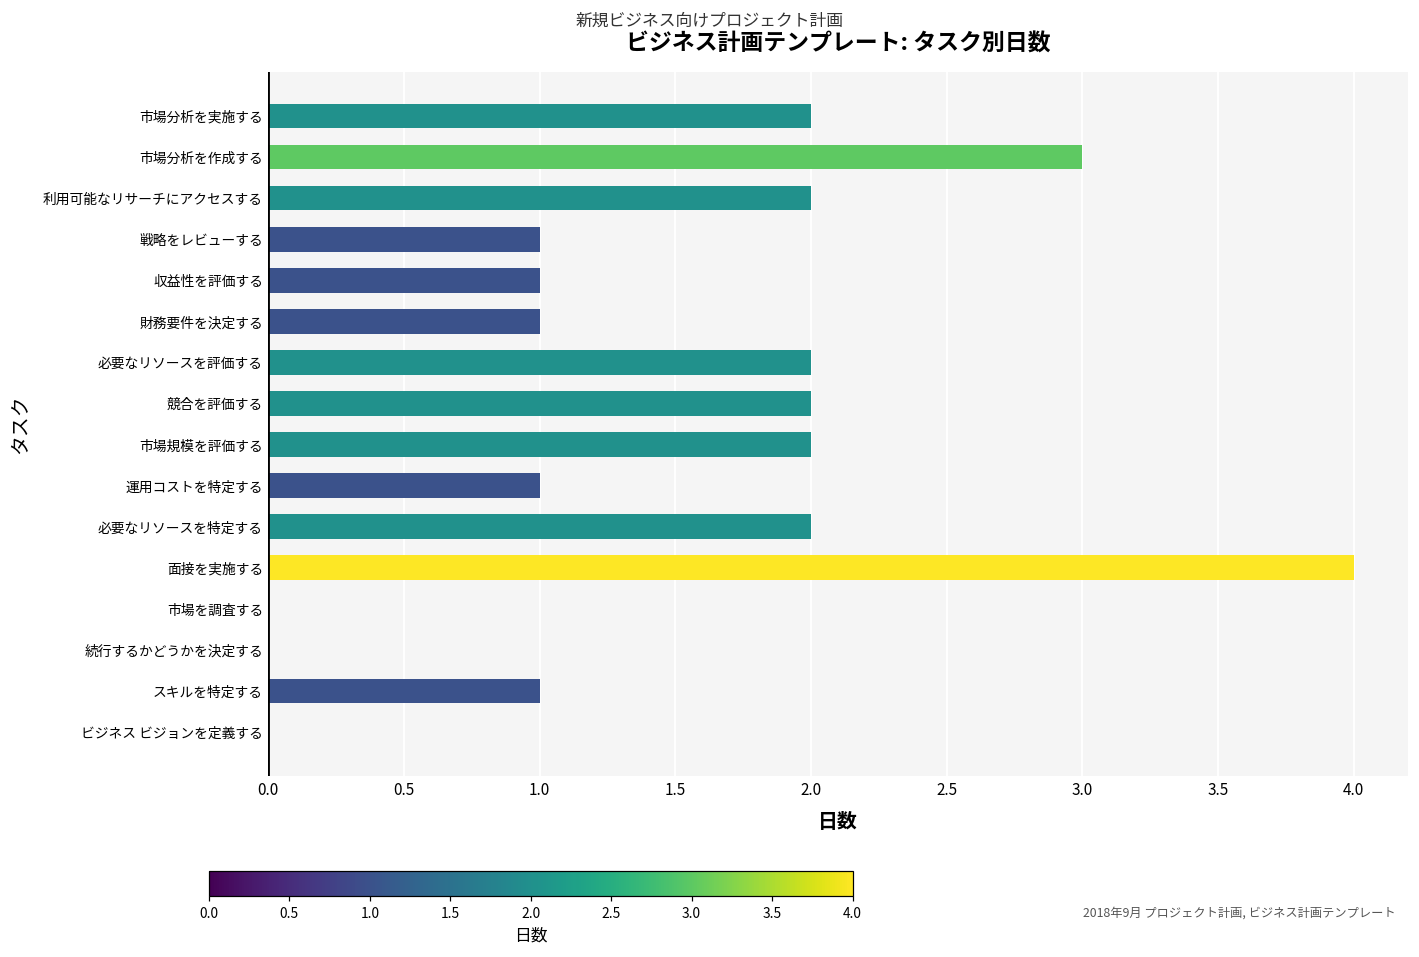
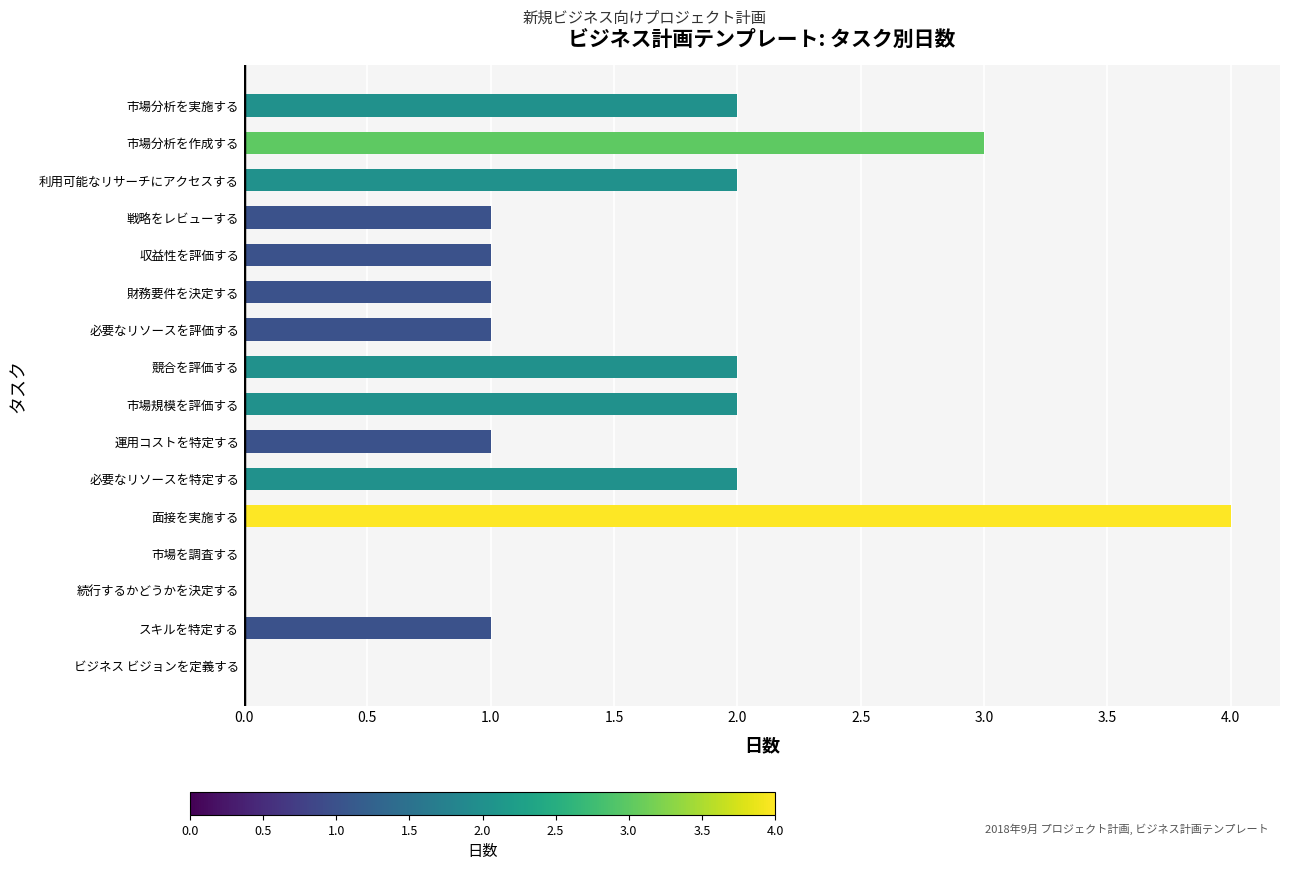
  {
    "市場分析を実施する": 2,
    "市場分析を作成する": 3,
    "利用可能なリサーチにアクセスする": 2,
    "戦略をレビューする": 1,
    "収益性を評価する": 1,
    "財務要件を決定する": 1,
-   "必要なリソースを評価する": 2,
+   "必要なリソースを評価する": 1,
    "競合を評価する": 2,
    "市場規模を評価する": 2,
    "運用コストを特定する": 1,
    "必要なリソースを特定する": 2,
    "面接を実施する": 4,
    "市場を調査する": 0,
    "続行するかどうかを決定する": 0,
    "スキルを特定する": 1,
    "ビジネス ビジョンを定義する": 0
  }
